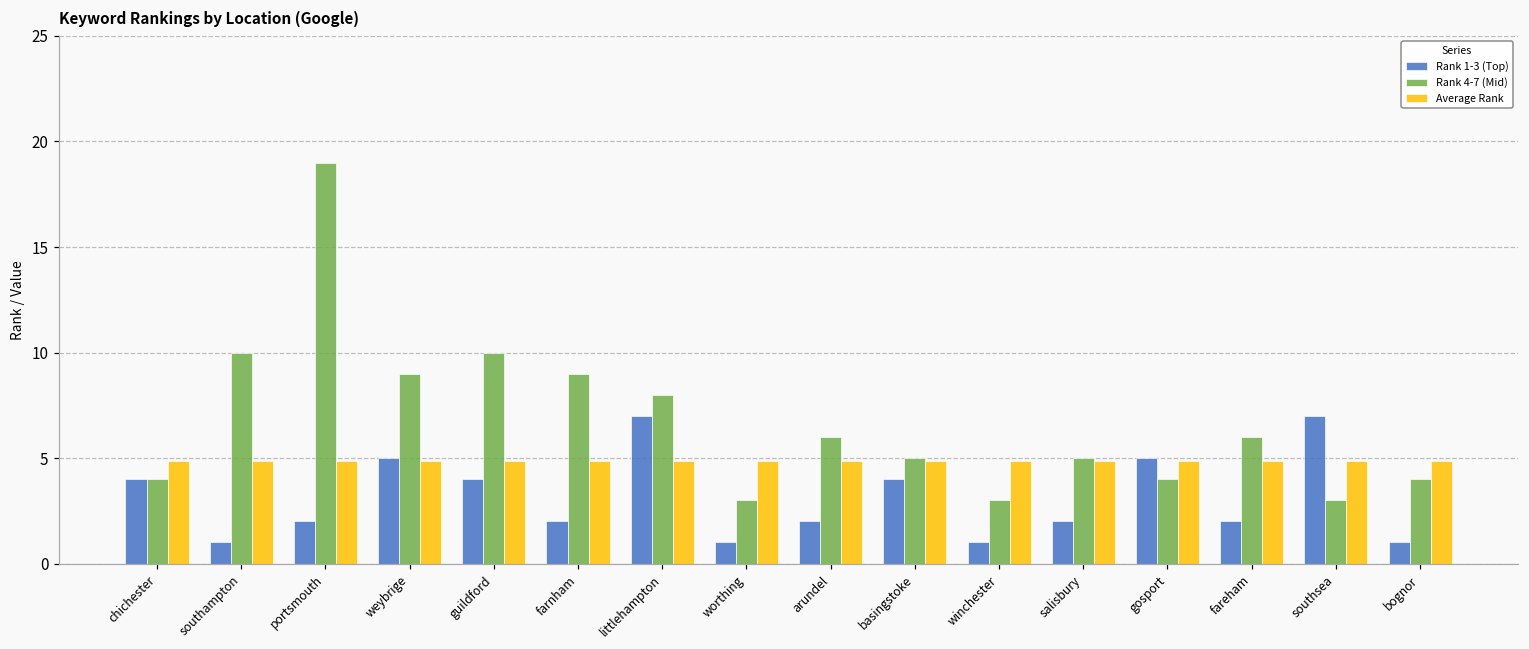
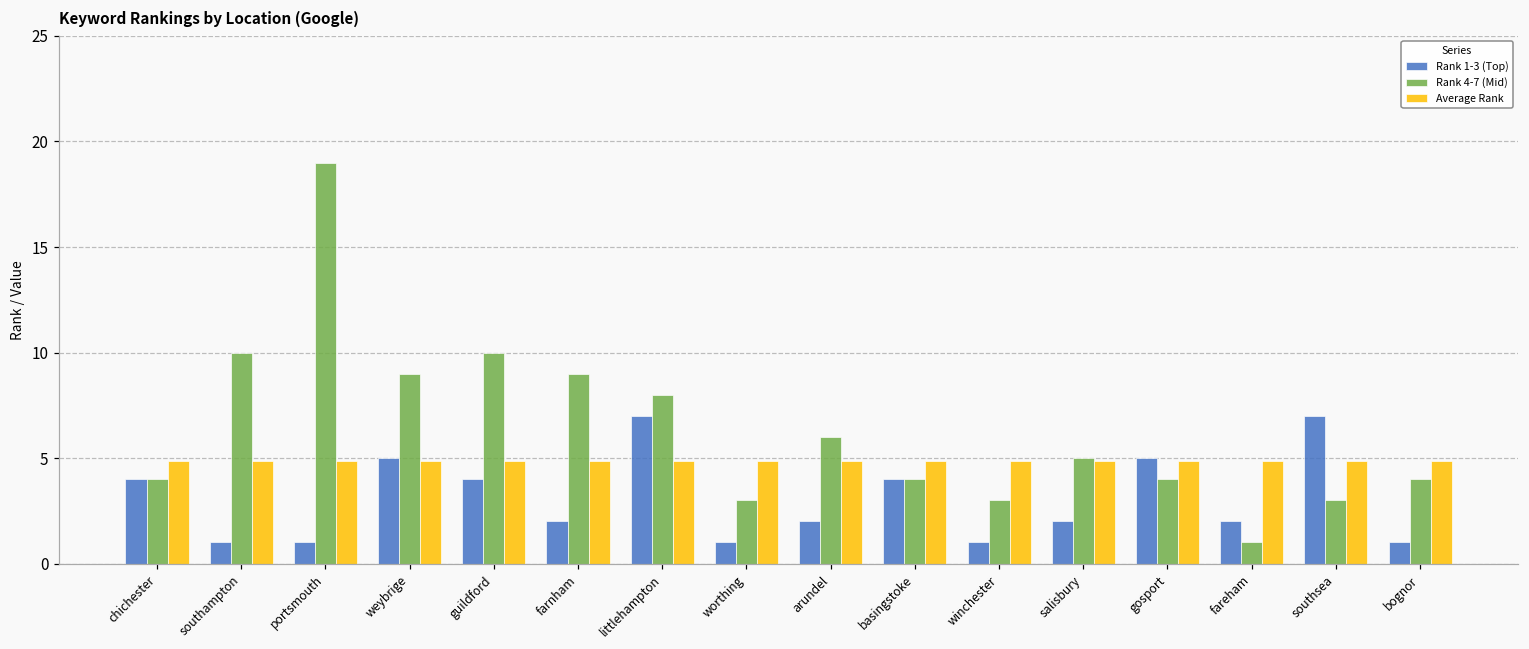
  {
    "Rank 1-3 (Top)": {
      "chichester": 4,
      "southampton": 1,
-     "portsmouth": 2,
+     "portsmouth": 1,
      "weybrige": 5,
      "guildford": 4,
      "farnham": 2,
      "littlehampton": 7,
      "worthing": 1,
      "arundel": 2,
      "basingstoke": 4,
      "winchester": 1,
      "salisbury": 2,
      "gosport": 5,
      "fareham": 2,
      "southsea": 7,
      "bognor": 1
    },
    "Rank 4-7 (Mid)": {
      "chichester": 4,
      "southampton": 10,
      "portsmouth": 19,
      "weybrige": 9,
      "guildford": 10,
      "farnham": 9,
      "littlehampton": 8,
      "worthing": 3,
      "arundel": 6,
-     "basingstoke": 5,
+     "basingstoke": 4,
      "winchester": 3,
      "salisbury": 5,
      "gosport": 4,
-     "fareham": 6,
+     "fareham": 1,
      "southsea": 3,
      "bognor": 4
    },
    "Average Rank": {
      "chichester": 4.9,
      "southampton": 4.9,
      "portsmouth": 4.9,
      "weybrige": 4.9,
      "guildford": 4.9,
      "farnham": 4.9,
      "littlehampton": 4.9,
      "worthing": 4.9,
      "arundel": 4.9,
      "basingstoke": 4.9,
      "winchester": 4.9,
      "salisbury": 4.9,
      "gosport": 4.9,
      "fareham": 4.9,
      "southsea": 4.9,
      "bognor": 4.9
    }
  }
